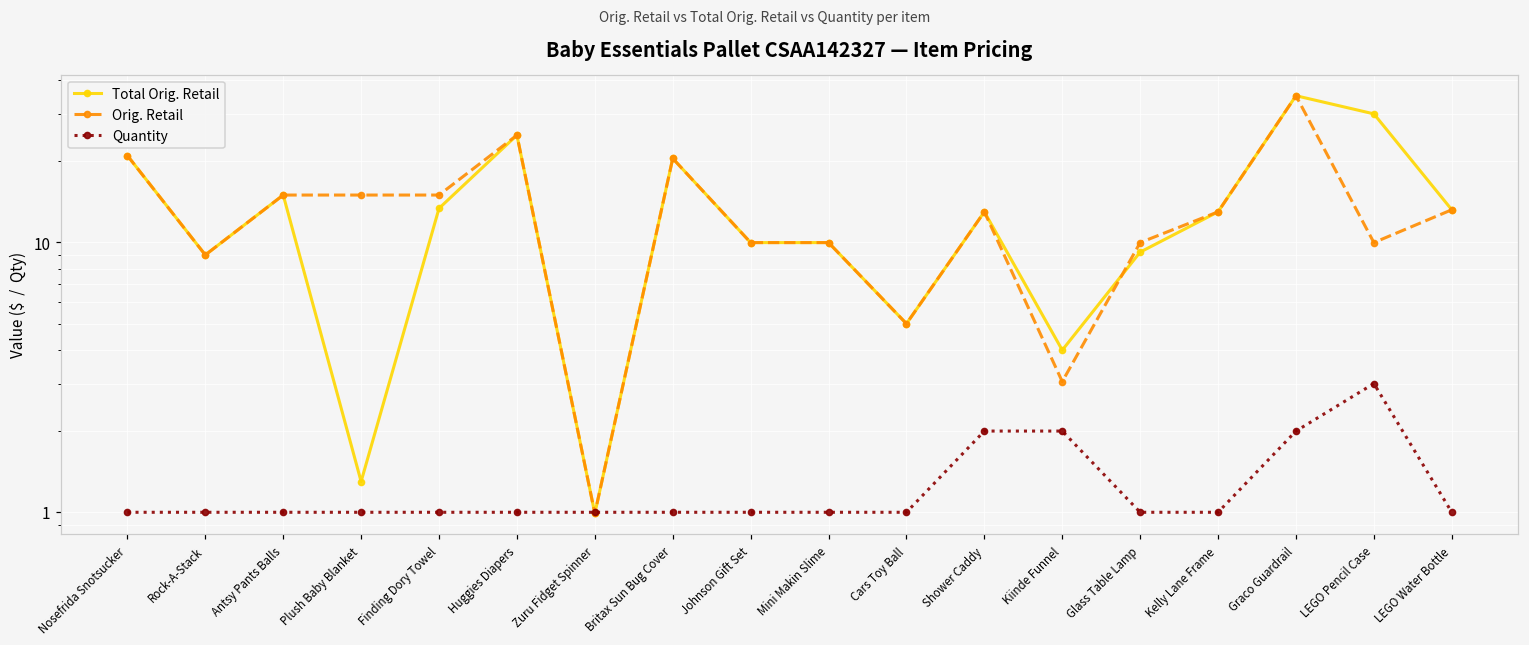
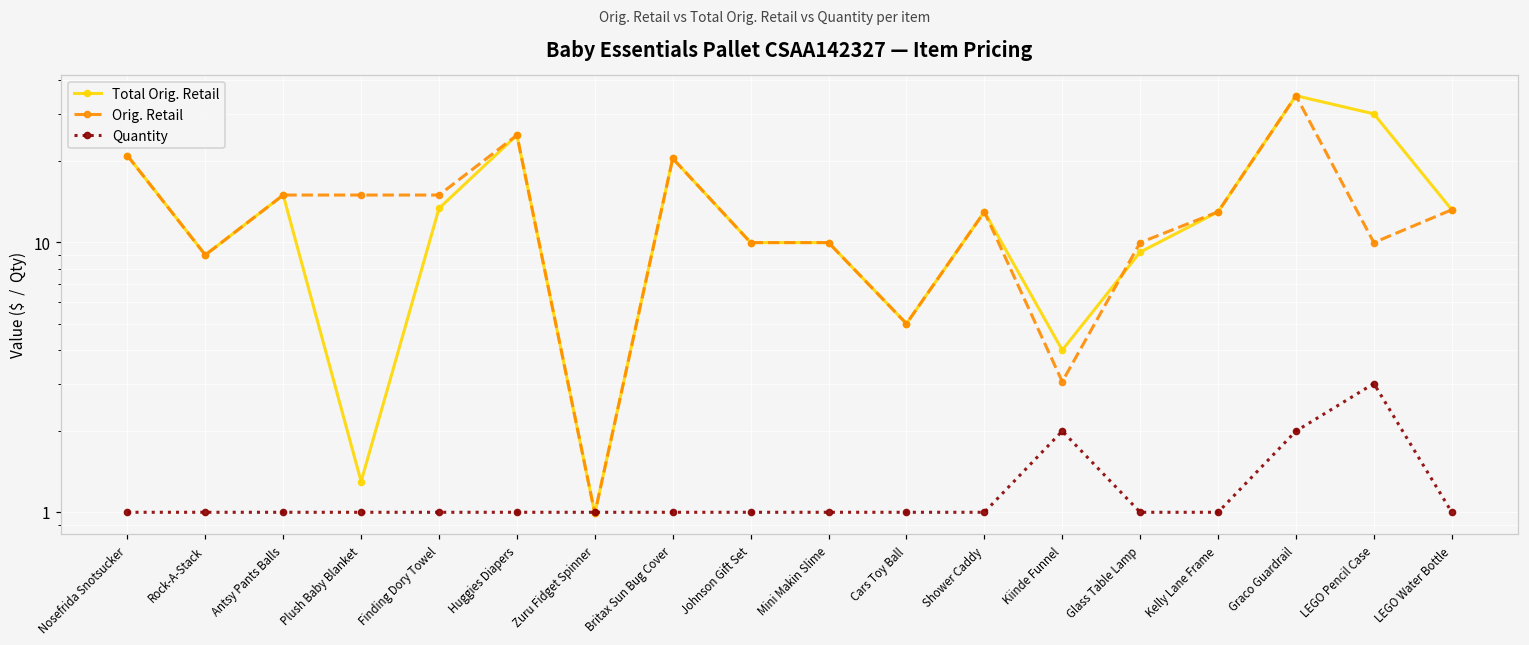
  {
    "Total Orig. Retail": {
      "Plush Baby Blanket": 1.3,
      "Finding Dory Towel": 13,
      "Kiinde Funnel": 4,
      "Glass Table Lamp": 9,
      "LEGO Pencil Case": 30
    },
    "Orig. Retail": {
      "Plush Baby Blanket": 15,
      "Finding Dory Towel": 15,
      "Kiinde Funnel": 3,
      "Glass Table Lamp": 10,
      "LEGO Pencil Case": 10
    },
    "Quantity": {
      "Nosefrida Snotsucker": 1,
      "Rock-A-Stack": 1,
      "Antsy Pants Balls": 1,
      "Plush Baby Blanket": 1,
      "Finding Dory Towel": 1,
      "Huggies Diapers": 1,
      "Britax Sun Bug Cover": 1,
      "Johnson Gift Set": 1,
      "Mini Makin Slime": 1,
      "Cars Toy Ball": 1,
-     "Shower Caddy": 2,
+     "Shower Caddy": 1,
      "Kiinde Funnel": 2,
      "Glass Table Lamp": 1,
      "Kelly Lane Frame": 1,
      "Graco Guardrail": 2,
      "LEGO Pencil Case": 3,
      "LEGO Water Bottle": 1
    }
  }
